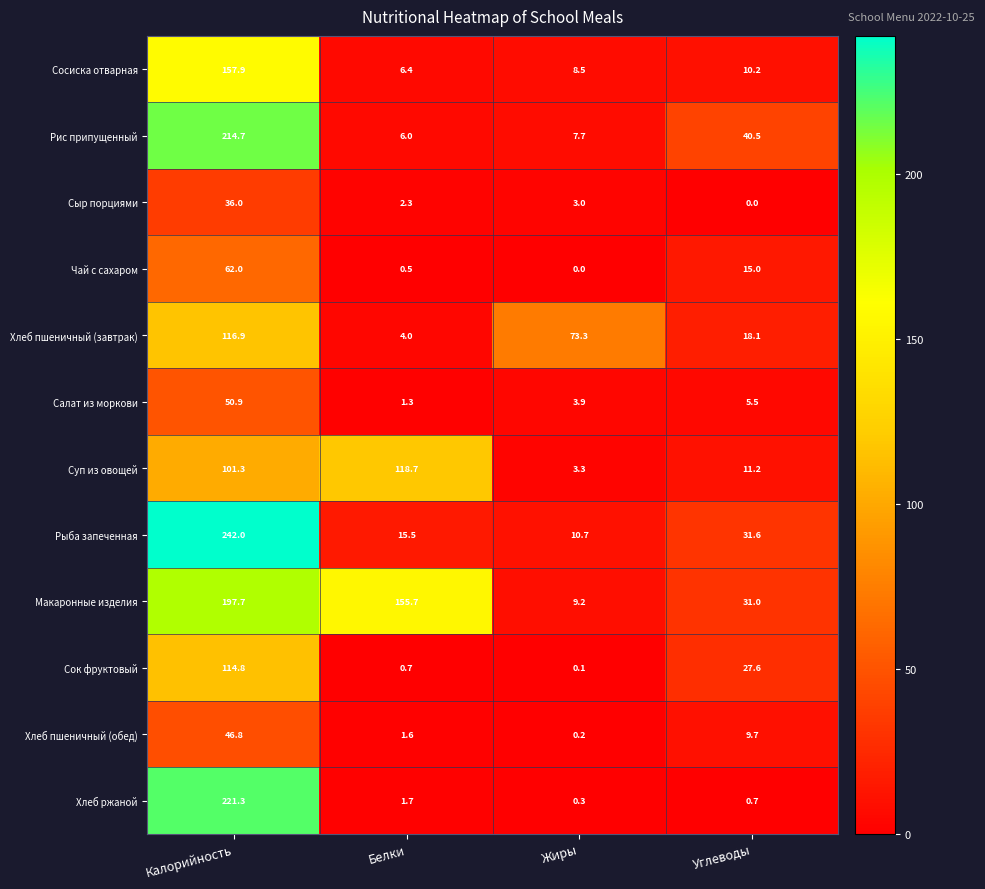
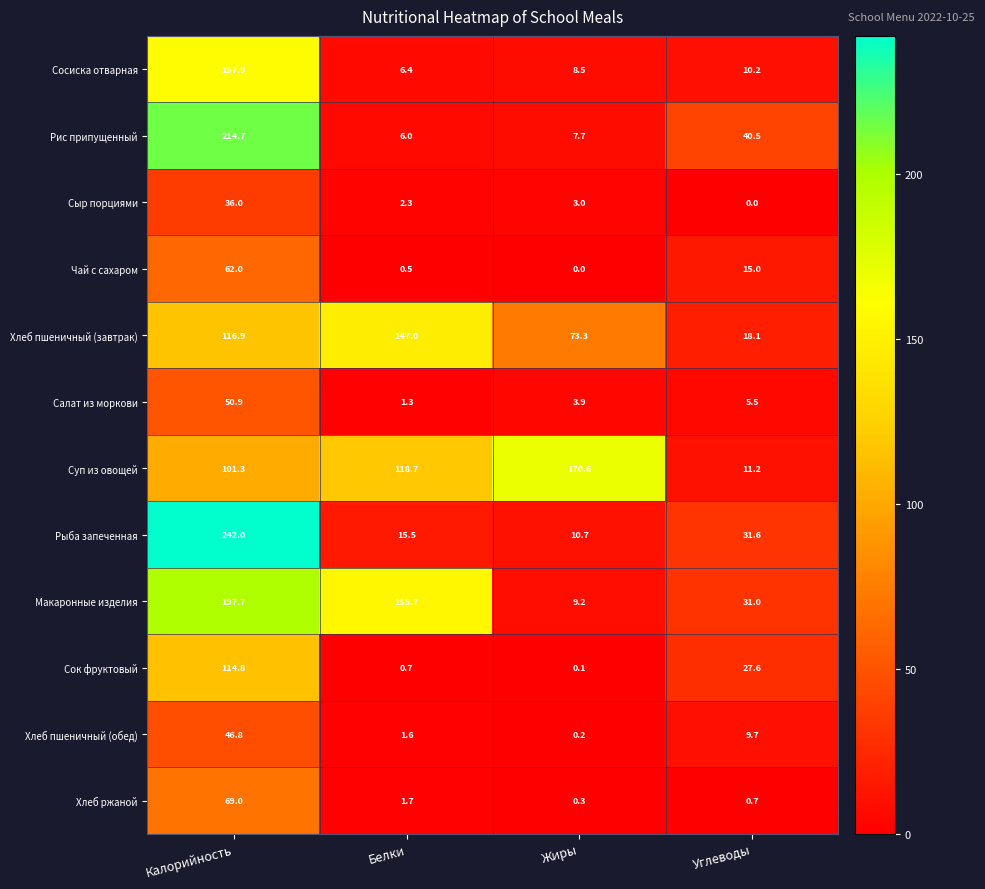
  {
    "Сосиска отварная": {
      "Калорийность": 157.9,
      "Белки": 6.4,
      "Жиры": 8.5,
      "Углеводы": 10.2
    },
    "Рис припущенный": {
      "Калорийность": 214.7,
      "Белки": 6.0,
      "Жиры": 7.7,
      "Углеводы": 40.5
    },
    "Сыр порциями": {
      "Калорийность": 36.0,
      "Белки": 2.3,
      "Жиры": 3.0,
      "Углеводы": 0.0
    },
    "Чай с сахаром": {
      "Калорийность": 62.0,
      "Белки": 0.5,
      "Жиры": 0.0,
      "Углеводы": 15.0
    },
    "Хлеб пшеничный (завтрак)": {
      "Калорийность": 116.9,
-     "Белки": 4.0,
+     "Белки": 147.0,
      "Жиры": 73.3,
      "Углеводы": 18.1
    },
    "Салат из моркови": {
      "Калорийность": 50.9,
      "Белки": 1.3,
      "Жиры": 3.9,
      "Углеводы": 5.5
    },
    "Суп из овощей": {
      "Калорийность": 101.3,
      "Белки": 118.7,
-     "Жиры": 3.3,
+     "Жиры": 170.6,
      "Углеводы": 11.2
    },
    "Рыба запеченная": {
      "Калорийность": 242.0,
      "Белки": 15.5,
      "Жиры": 10.7,
      "Углеводы": 31.6
    },
    "Макаронные изделия": {
      "Калорийность": 197.7,
      "Белки": 155.7,
      "Жиры": 9.2,
      "Углеводы": 31.0
    },
    "Сок фруктовый": {
      "Калорийность": 114.8,
      "Белки": 0.7,
      "Жиры": 0.1,
      "Углеводы": 27.6
    },
    "Хлеб пшеничный (обед)": {
      "Калорийность": 46.8,
      "Белки": 1.6,
      "Жиры": 0.2,
      "Углеводы": 9.7
    },
    "Хлеб ржаной": {
-     "Калорийность": 221.3,
+     "Калорийность": 69.0,
      "Белки": 1.7,
      "Жиры": 0.3,
      "Углеводы": 0.7
    }
  }
